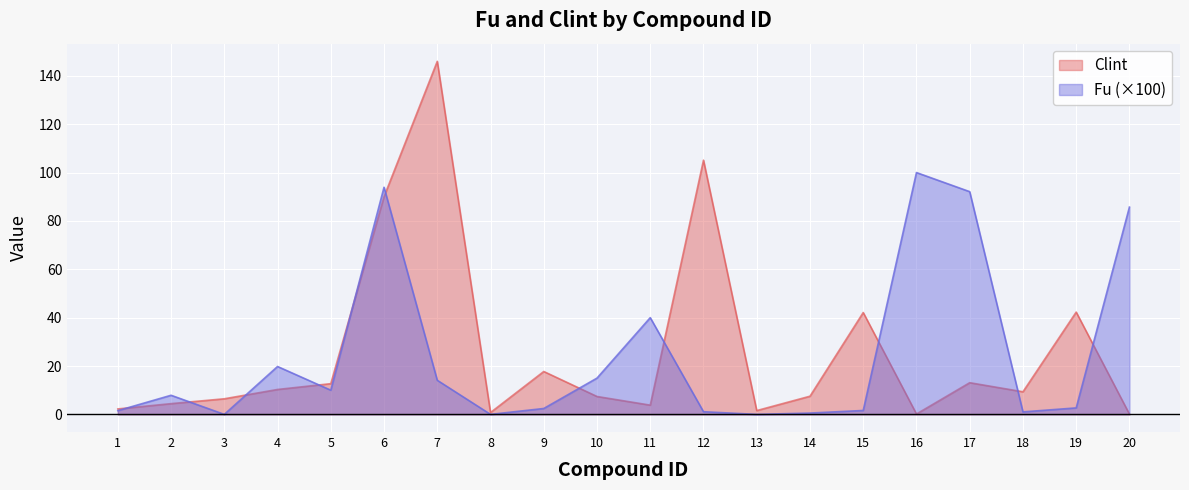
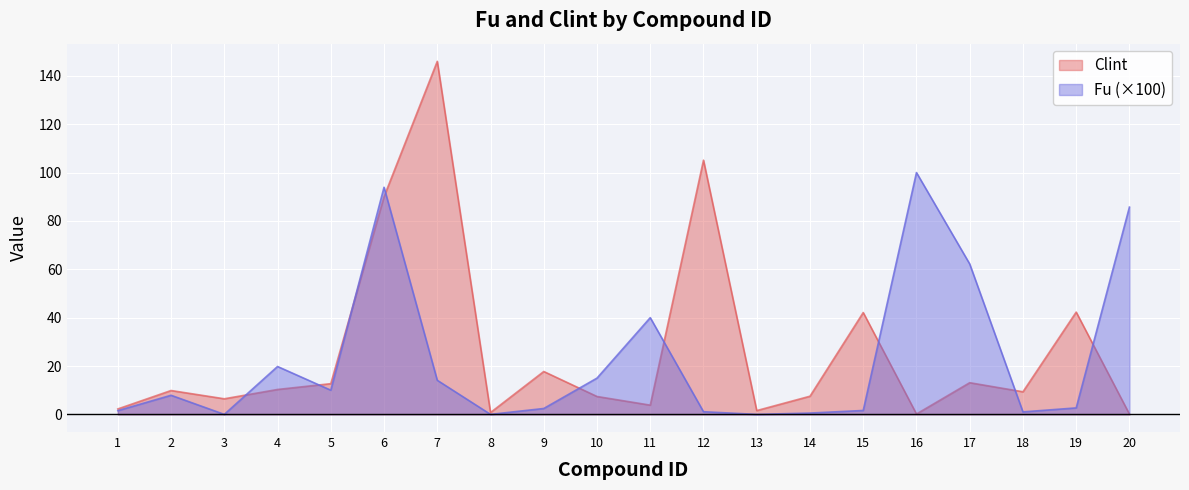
  {
    "Clint": {
-     "2": 4,
+     "2": 10,
      "3": 6,
      "4": 10,
      "5": 13,
      "6": 90,
      "7": 146,
      "9": 18,
      "10": 7,
      "11": 4,
      "12": 105,
      "13": 2,
      "14": 8,
      "15": 42,
      "16": 0,
      "17": 13,
      "18": 9,
      "19": 42,
      "20": 0
    },
    "Fu (×100)": {
      "2": 8,
      "3": 0,
      "4": 20,
      "5": 10,
      "6": 94,
      "7": 14,
      "9": 2,
      "10": 15,
      "11": 40,
      "12": 1,
      "13": 0,
      "14": 1,
      "15": 2,
      "16": 100,
-     "17": 92,
+     "17": 62,
      "18": 1,
      "19": 3,
      "20": 86
    }
  }
